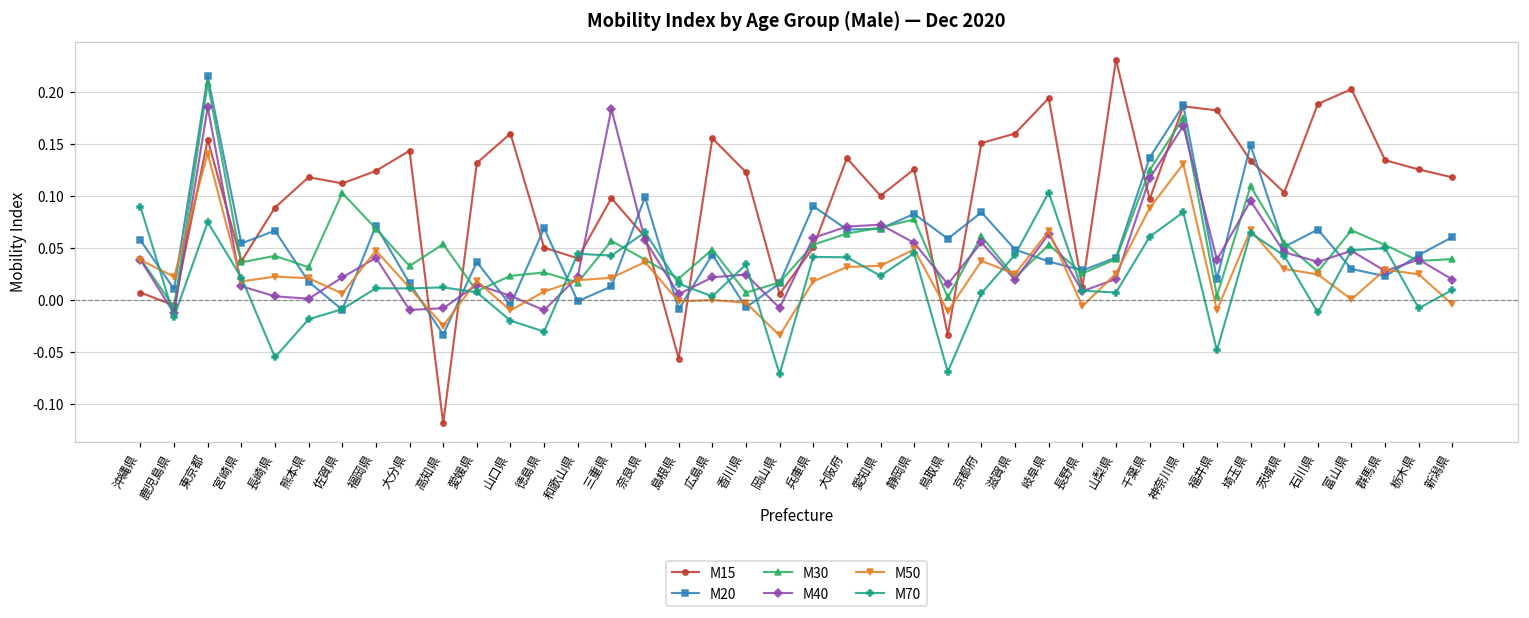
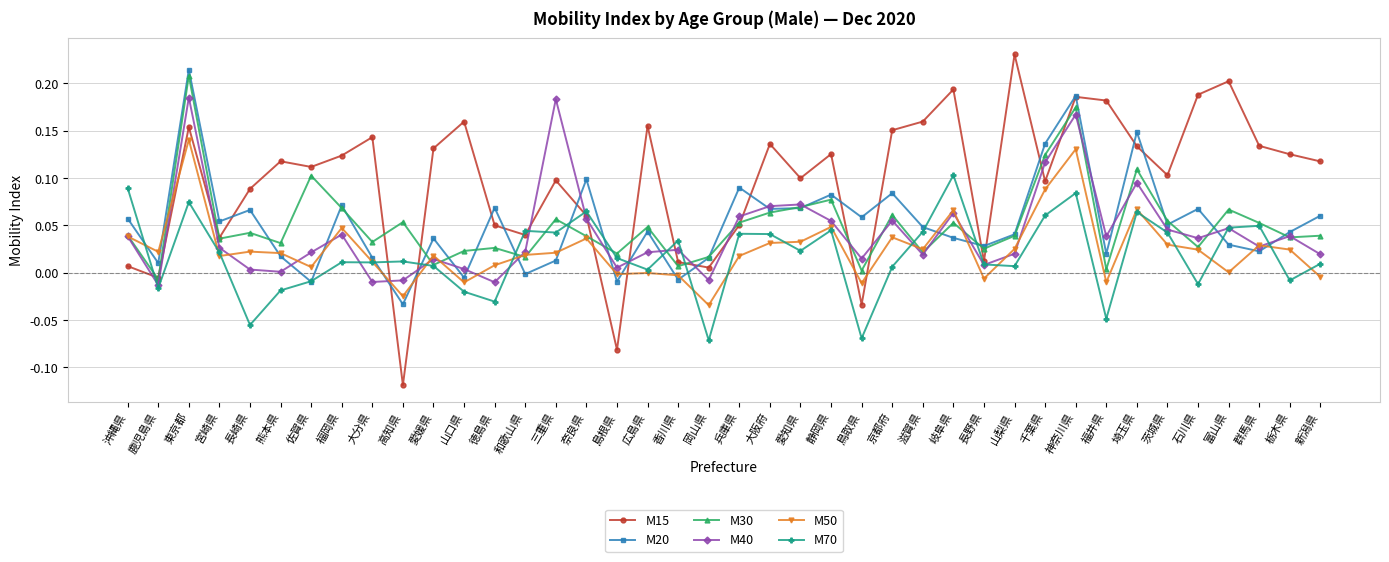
  {
    "M15": {
      "沖縄県": 0.01,
      "東京都": 0.15,
      "長崎県": 0.09,
      "熊本県": 0.12,
      "佐賀県": 0.11,
      "福岡県": 0.12,
      "大分県": 0.14,
      "高知県": -0.12,
      "愛媛県": 0.13,
      "山口県": 0.16,
      "徳島県": 0.05,
      "和歌山県": 0.04,
      "三重県": 0.10,
      "奈良県": 0.06,
-     "島根県": -0.06,
+     "島根県": -0.08,
      "広島県": 0.16,
-     "香川県": 0.12,
+     "香川県": 0.01,
      "岡山県": 0.01,
      "大阪府": 0.14,
      "愛知県": 0.10,
      "静岡県": 0.13,
      "鳥取県": -0.03,
      "京都府": 0.15,
      "滋賀県": 0.16,
      "岐阜県": 0.19,
      "長野県": 0.01,
      "山梨県": 0.23,
      "千葉県": 0.10,
      "福井県": 0.18,
      "埼玉県": 0.13,
      "茨城県": 0.10,
      "石川県": 0.19,
      "富山県": 0.20,
      "群馬県": 0.13,
      "栃木県": 0.13,
      "新潟県": 0.12
    },
    "M20": {
      "沖縄県": 0.06,
      "鹿児島県": 0.01,
      "東京都": 0.21,
      "宮崎県": 0.05,
      "長崎県": 0.07,
      "熊本県": 0.02,
      "福岡県": 0.07,
      "大分県": 0.02,
      "高知県": -0.03,
      "愛媛県": 0.04,
      "山口県": -0.01,
      "徳島県": 0.07,
      "和歌山県": 0.00,
      "三重県": 0.01,
      "奈良県": 0.10,
      "島根県": -0.01,
      "広島県": 0.04,
      "香川県": -0.01,
      "兵庫県": 0.09,
      "大阪府": 0.07,
      "静岡県": 0.08,
      "鳥取県": 0.06,
      "京都府": 0.08,
      "滋賀県": 0.05,
      "岐阜県": 0.04,
      "長野県": 0.03,
      "千葉県": 0.14,
      "福井県": 0.02,
      "埼玉県": 0.15,
      "茨城県": 0.05,
      "石川県": 0.07,
      "富山県": 0.03,
      "群馬県": 0.02,
      "栃木県": 0.04,
      "新潟県": 0.06
    },
    "M40": {
      "鹿児島県": -0.01,
      "東京都": 0.19,
-     "宮崎県": 0.01,
+     "宮崎県": 0.03,
      "長崎県": 0.00,
      "熊本県": 0.00,
      "佐賀県": 0.02,
      "福岡県": 0.04,
      "大分県": -0.01,
      "高知県": -0.01,
      "愛媛県": 0.01,
      "山口県": 0.00,
      "徳島県": -0.01,
      "和歌山県": 0.02,
      "三重県": 0.18,
      "奈良県": 0.06,
      "島根県": 0.01,
      "広島県": 0.02,
      "香川県": 0.02,
      "岡山県": -0.01,
      "兵庫県": 0.06,
      "大阪府": 0.07,
      "愛知県": 0.07,
      "静岡県": 0.05,
      "鳥取県": 0.02,
      "京都府": 0.06,
      "岐阜県": 0.06,
      "山梨県": 0.02,
      "千葉県": 0.12,
      "神奈川県": 0.17,
      "福井県": 0.04,
      "埼玉県": 0.10,
      "茨城県": 0.05,
      "石川県": 0.04,
      "新潟県": 0.02
    },
    "M50": {
      "鹿児島県": 0.02,
      "東京都": 0.14,
      "宮崎県": 0.02,
      "長崎県": 0.02,
      "熊本県": 0.02,
      "佐賀県": 0.01,
      "福岡県": 0.05,
      "高知県": -0.02,
      "愛媛県": 0.02,
      "山口県": -0.01,
      "徳島県": 0.01,
      "三重県": 0.02,
      "島根県": 0.00,
      "広島県": 0.00,
      "香川県": 0.00,
      "岡山県": -0.03,
      "兵庫県": 0.02,
      "大阪府": 0.03,
      "愛知県": 0.03,
      "静岡県": 0.05,
      "鳥取県": -0.01,
      "京都府": 0.04,
      "滋賀県": 0.02,
      "岐阜県": 0.07,
      "長野県": -0.01,
      "山梨県": 0.03,
      "千葉県": 0.09,
      "神奈川県": 0.13,
      "福井県": -0.01,
      "埼玉県": 0.07,
      "茨城県": 0.03,
      "石川県": 0.02,
      "富山県": 0.00,
      "栃木県": 0.02,
      "新潟県": 0.00
    }
  }
